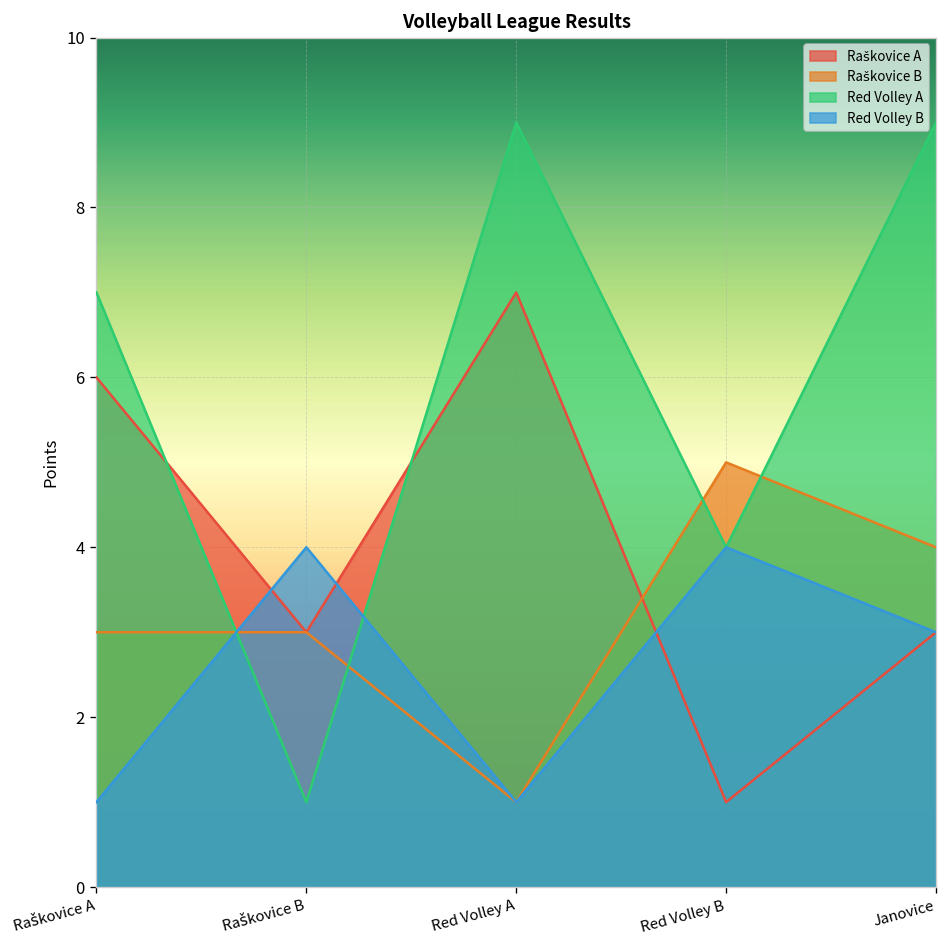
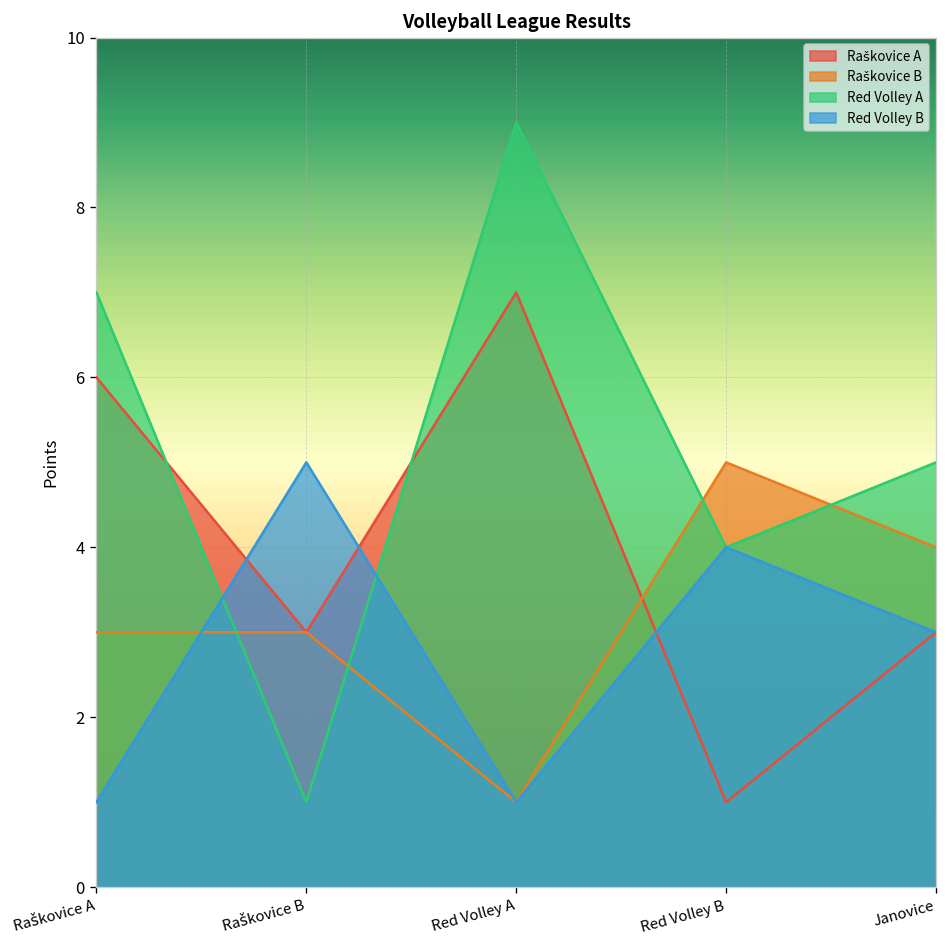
  {
    "Red Volley A": {
      "Raškovice A": 7,
      "Raškovice B": 1,
      "Red Volley A": 9,
-     "Janovice": 9
+     "Janovice": 5
    },
    "Red Volley B": {
      "Raškovice A": 1,
-     "Raškovice B": 4
+     "Raškovice B": 5
    }
  }
